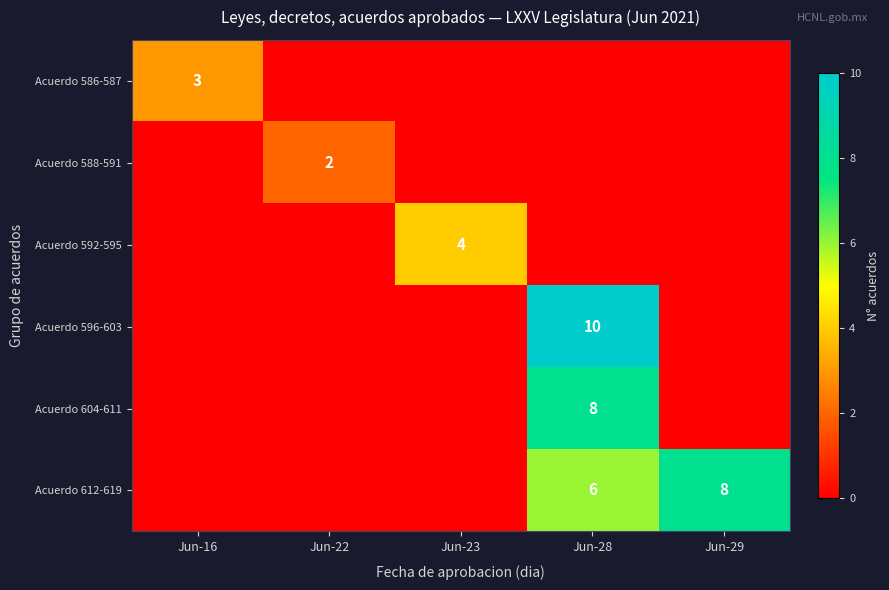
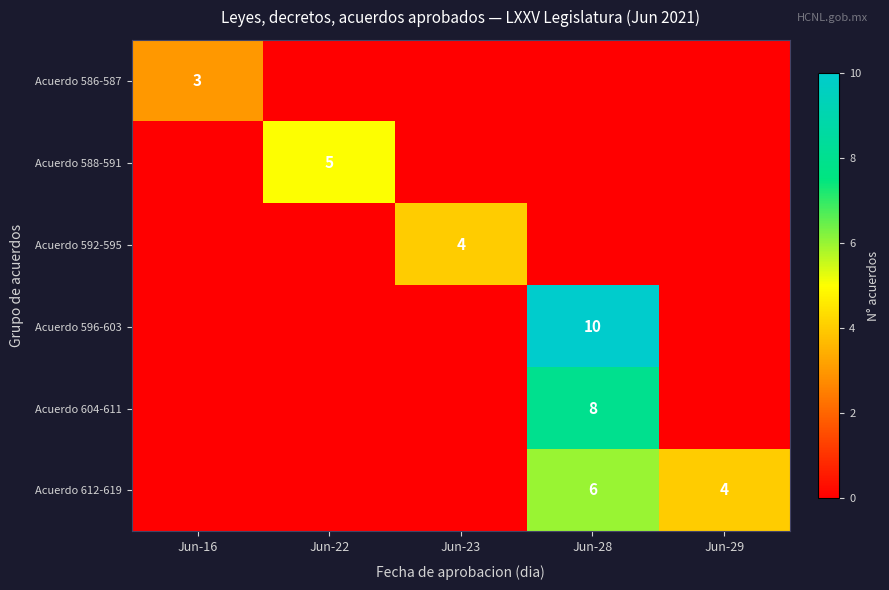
  {
    "Acuerdo 586-587": {
      "Jun-16": 3
    },
    "Acuerdo 588-591": {
-     "Jun-22": 2
+     "Jun-22": 5
    },
    "Acuerdo 592-595": {
      "Jun-23": 4
    },
    "Acuerdo 596-603": {
      "Jun-28": 10
    },
    "Acuerdo 604-611": {
      "Jun-28": 8
    },
    "Acuerdo 612-619": {
      "Jun-28": 6,
-     "Jun-29": 8
+     "Jun-29": 4
    }
  }
